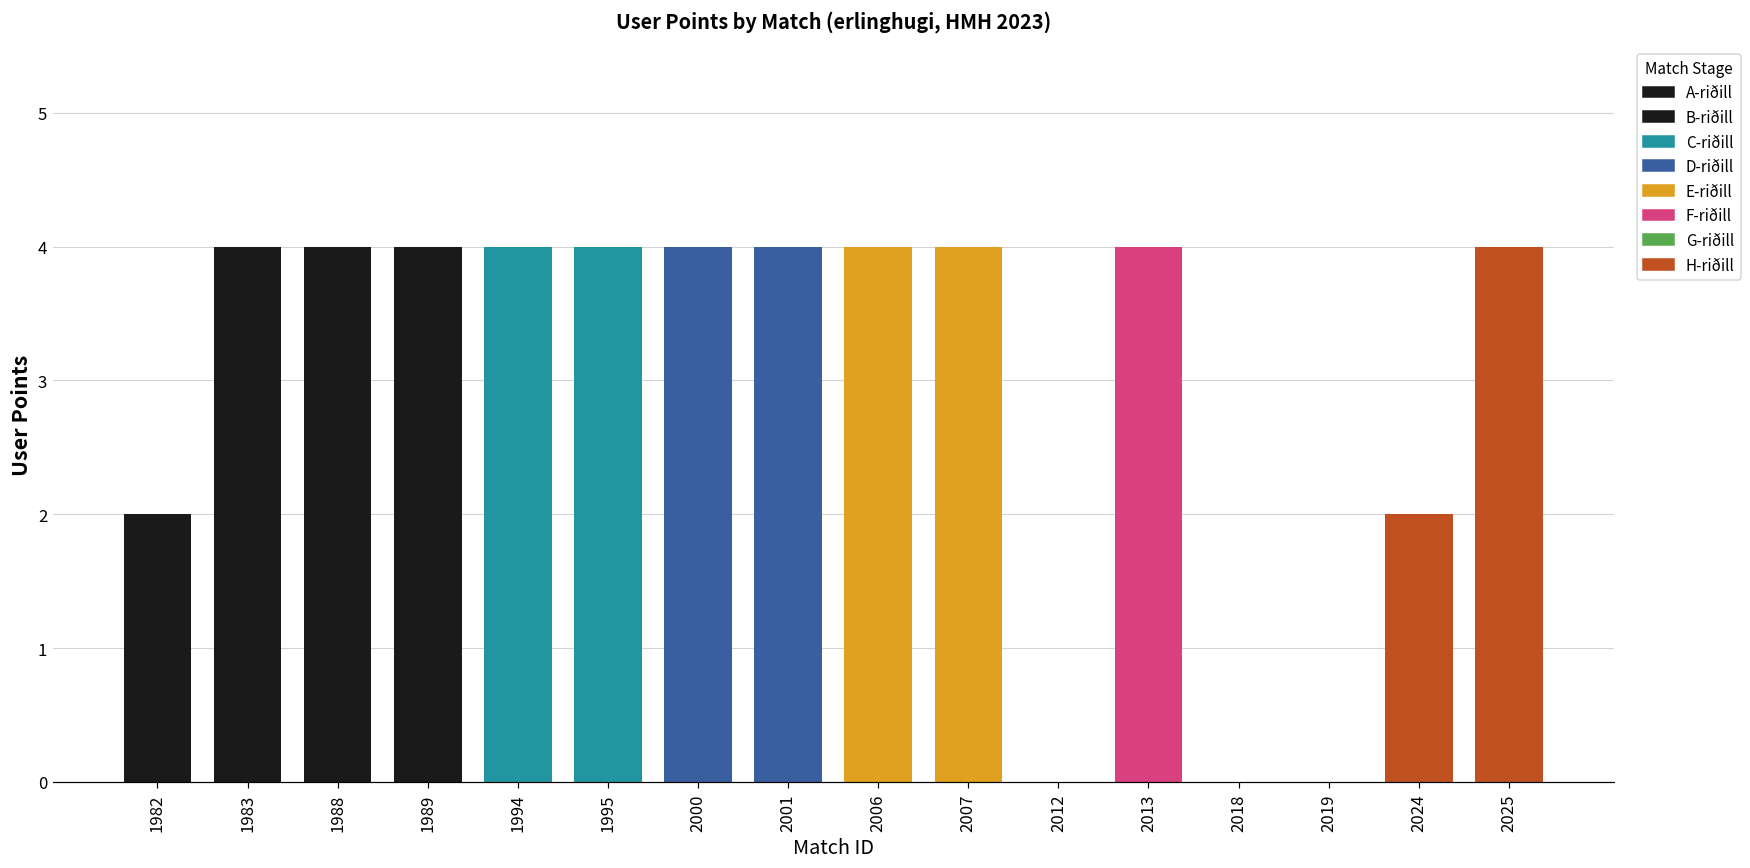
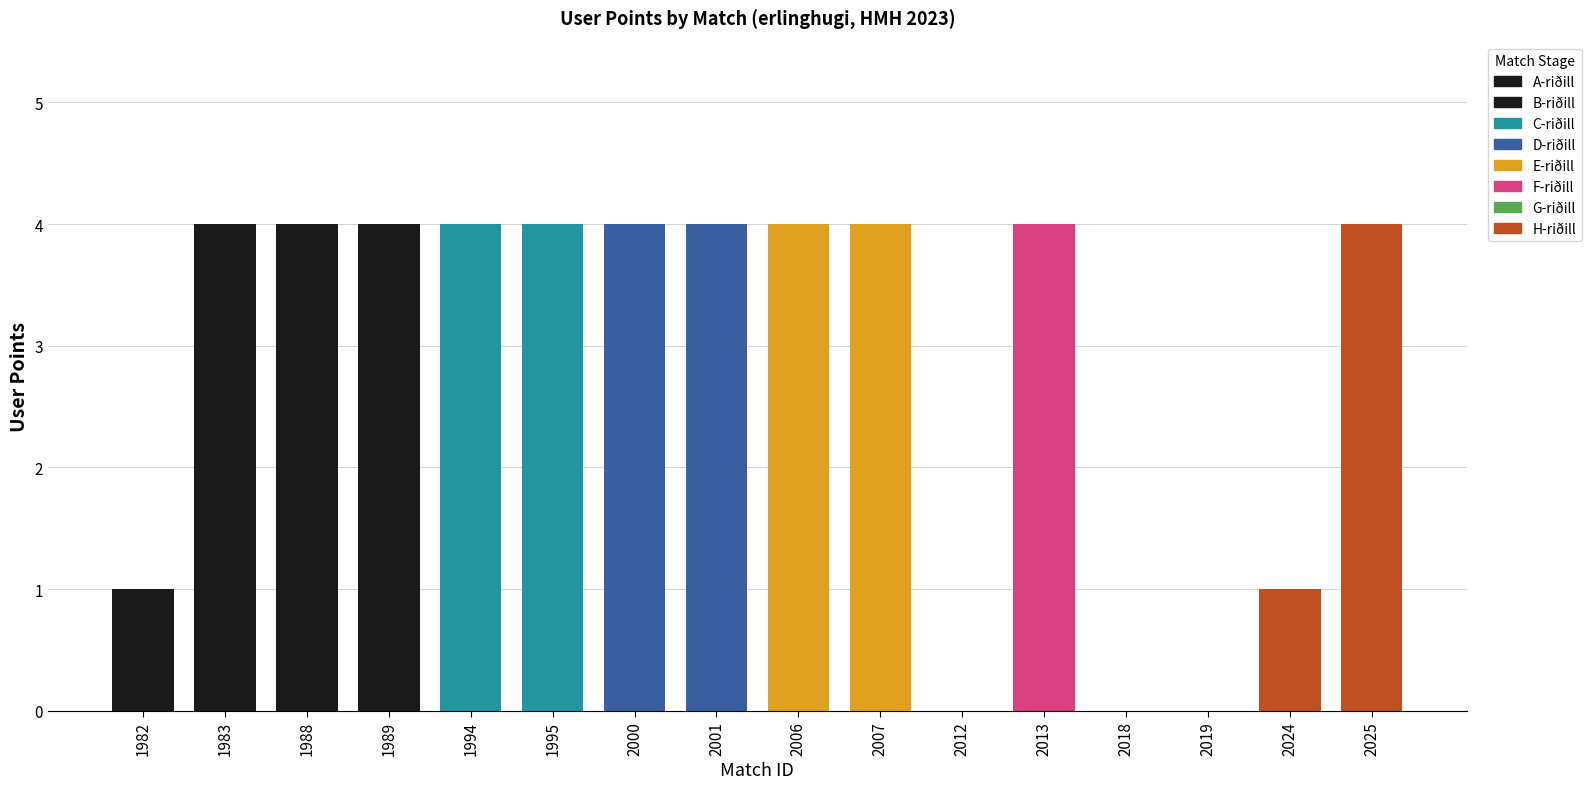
  {
-   "1982": 2,
+   "1982": 1,
    "1983": 4,
    "1988": 4,
    "1989": 4,
    "1994": 4,
    "1995": 4,
    "2000": 4,
    "2001": 4,
    "2006": 4,
    "2007": 4,
    "2012": 0,
    "2013": 4,
    "2018": 0,
    "2019": 0,
-   "2024": 2,
+   "2024": 1,
    "2025": 4
  }
